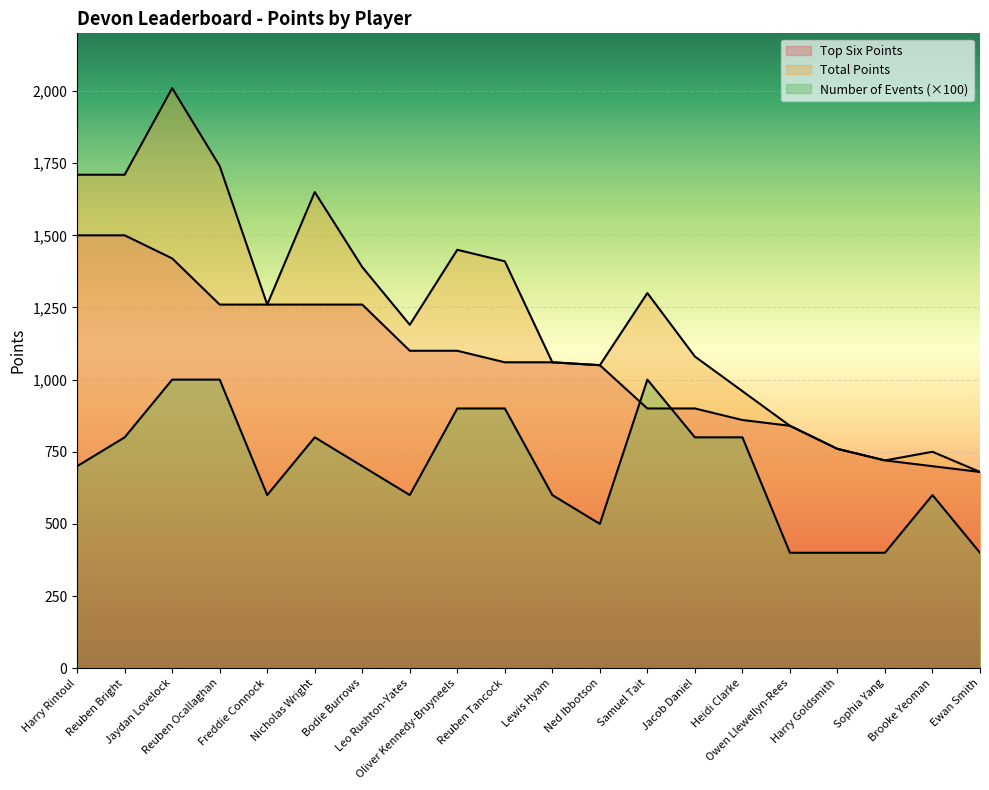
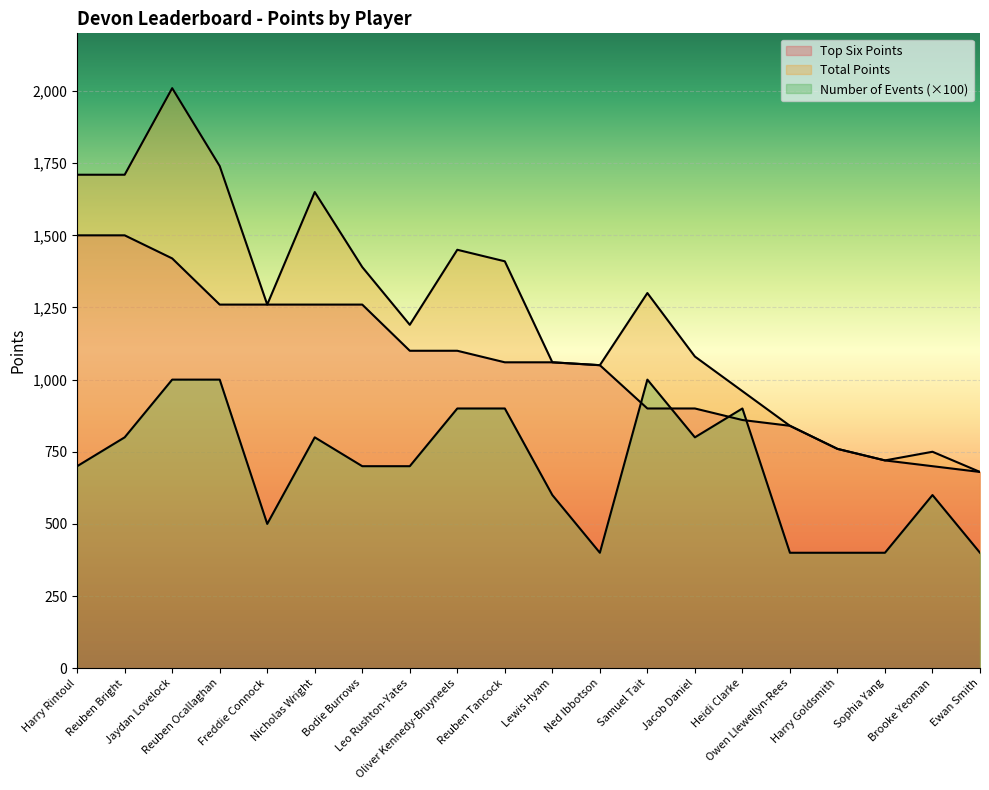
  {
    "Number of Events (×100)": {
      "Harry Rintoul": "700",
      "Reuben Bright": "800",
      "Jaydan Lovelock": "1,000",
      "Reuben Ocallaghan": "1,000",
-     "Freddie Connock": "600",
+     "Freddie Connock": "500",
      "Nicholas Wright": "800",
      "Bodie Burrows": "700",
-     "Leo Rushton-Yates": "600",
+     "Leo Rushton-Yates": "700",
      "Oliver Kennedy-Bruyneels": "900",
      "Reuben Tancock": "900",
      "Lewis Hyam": "600",
-     "Ned Ibbotson": "500",
+     "Ned Ibbotson": "400",
      "Samuel Tait": "1,000",
      "Jacob Daniel": "800",
-     "Heidi Clarke": "800",
+     "Heidi Clarke": "900",
      "Owen Llewellyn-Rees": "400",
      "Harry Goldsmith": "400",
      "Sophia Yang": "400",
      "Brooke Yeoman": "600",
      "Ewan Smith": "400"
    }
  }
